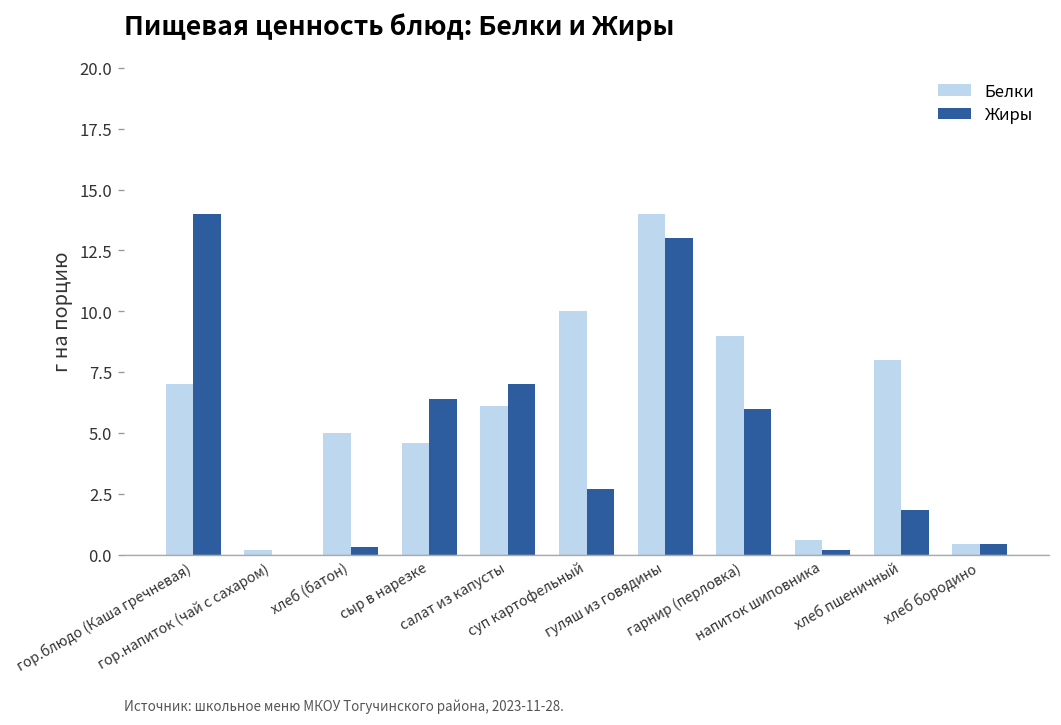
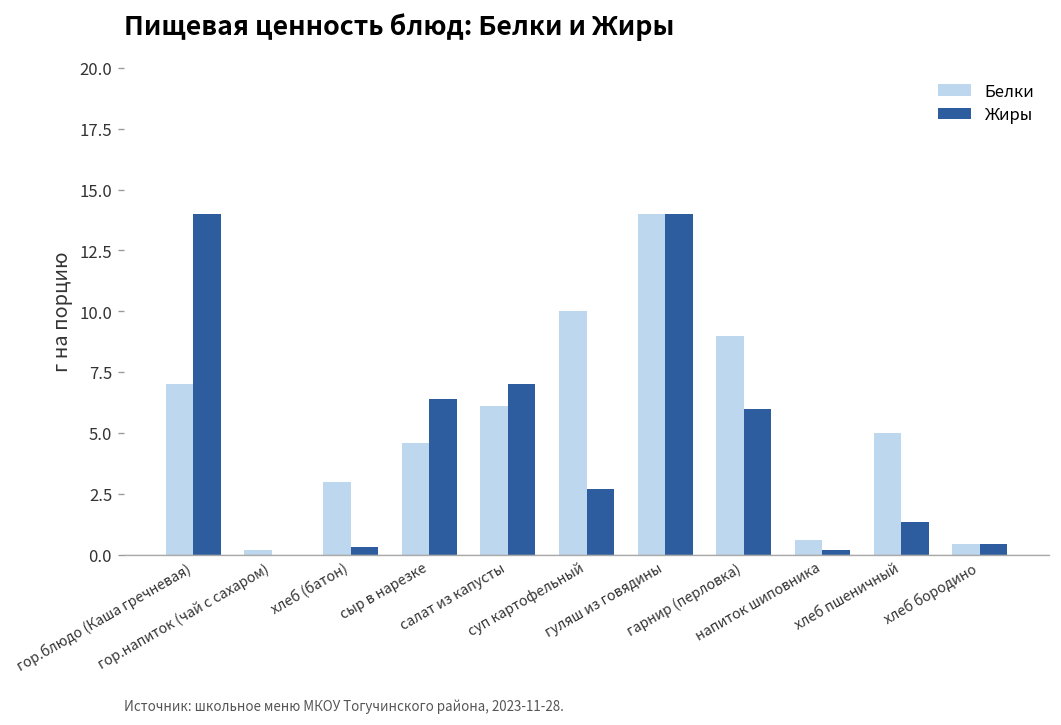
  {
    "Белки": {
      "гор.блюдо (Каша гречневая)": 7,
      "гор.напиток (чай с сахаром)": 0.2,
-     "хлеб (батон)": 5,
+     "хлеб (батон)": 3,
      "сыр в нарезке": 4.6,
      "салат из капусты": 6,
      "суп картофельный": 10,
      "гуляш из говядины": 14,
      "гарнир (перловка)": 9,
      "напиток шиповника": 0.6,
-     "хлеб пшеничный": 8,
+     "хлеб пшеничный": 5,
      "хлеб бородино": 0.4
    },
    "Жиры": {
      "гор.блюдо (Каша гречневая)": 14.0,
      "гор.напиток (чай с сахаром)": 0.0,
      "хлеб (батон)": 0.3,
      "сыр в нарезке": 6.4,
      "салат из капусты": 7.0,
      "суп картофельный": 2.7,
-     "гуляш из говядины": 13,
+     "гуляш из говядины": 14,
      "гарнир (перловка)": 6.0,
      "напиток шиповника": 0.2,
-     "хлеб пшеничный": 1.9,
+     "хлеб пшеничный": 1.3,
      "хлеб бородино": 0.4
    }
  }
